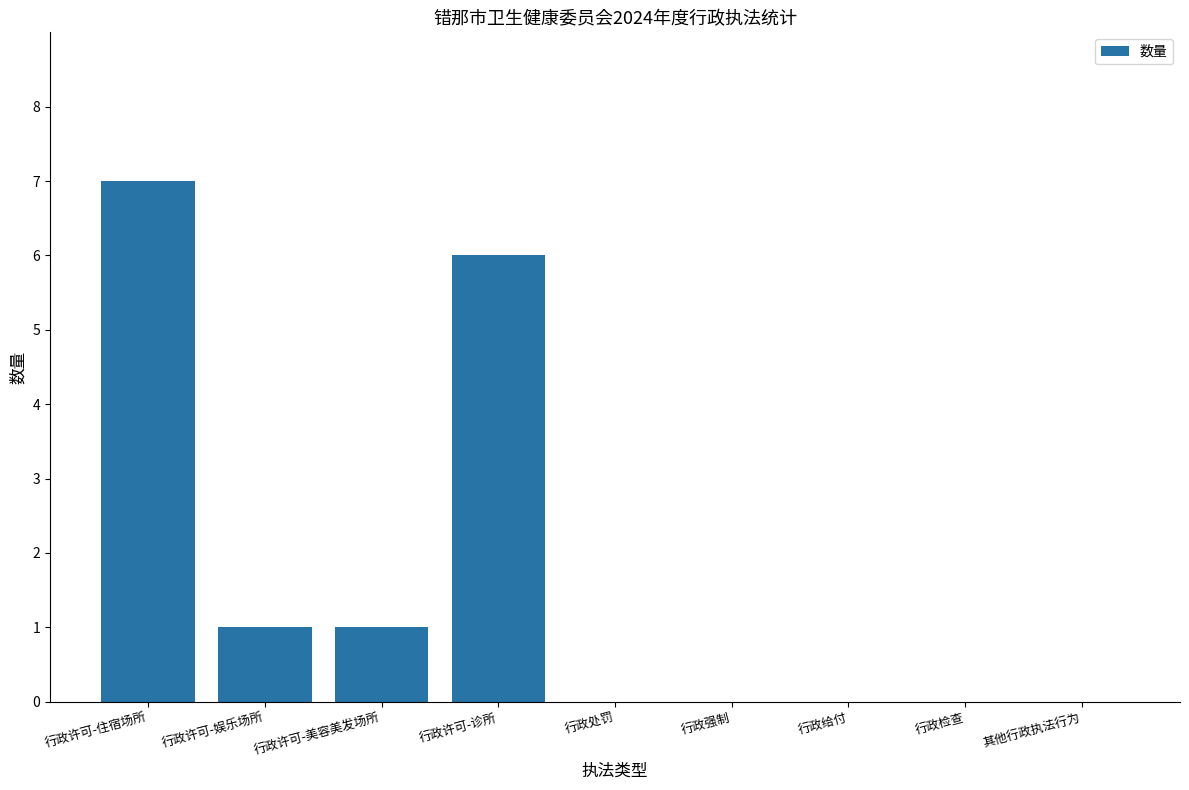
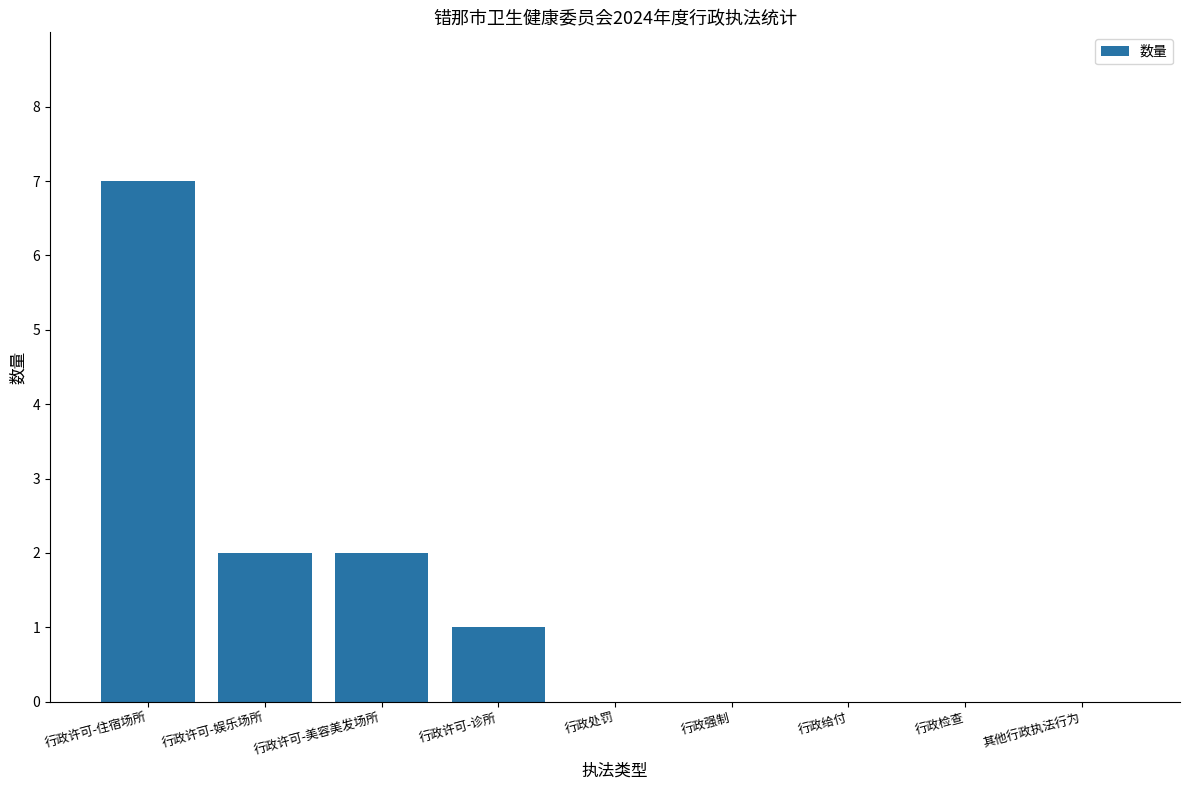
  {
    "行政许可-住宿场所": 7,
-   "行政许可-娱乐场所": 1,
-   "行政许可-美容美发场所": 1,
-   "行政许可-诊所": 6,
+   "行政许可-娱乐场所": 2,
+   "行政许可-美容美发场所": 2,
+   "行政许可-诊所": 1,
    "行政处罚": 0,
    "行政强制": 0,
    "行政给付": 0,
    "行政检查": 0,
    "其他行政执法行为": 0
  }
